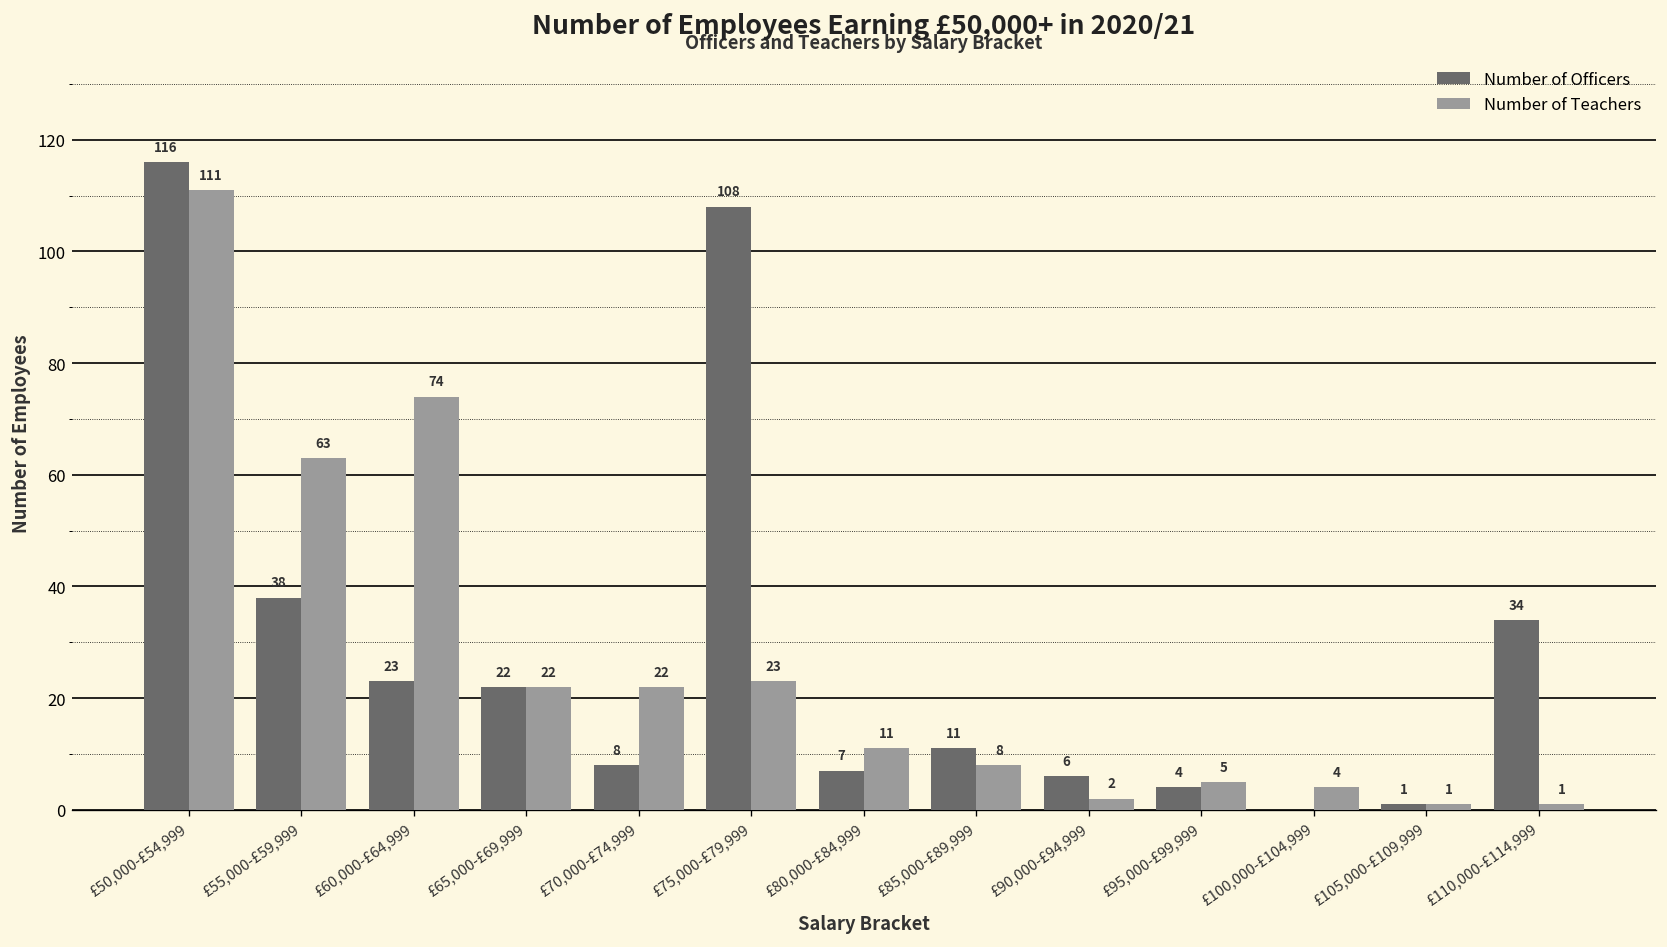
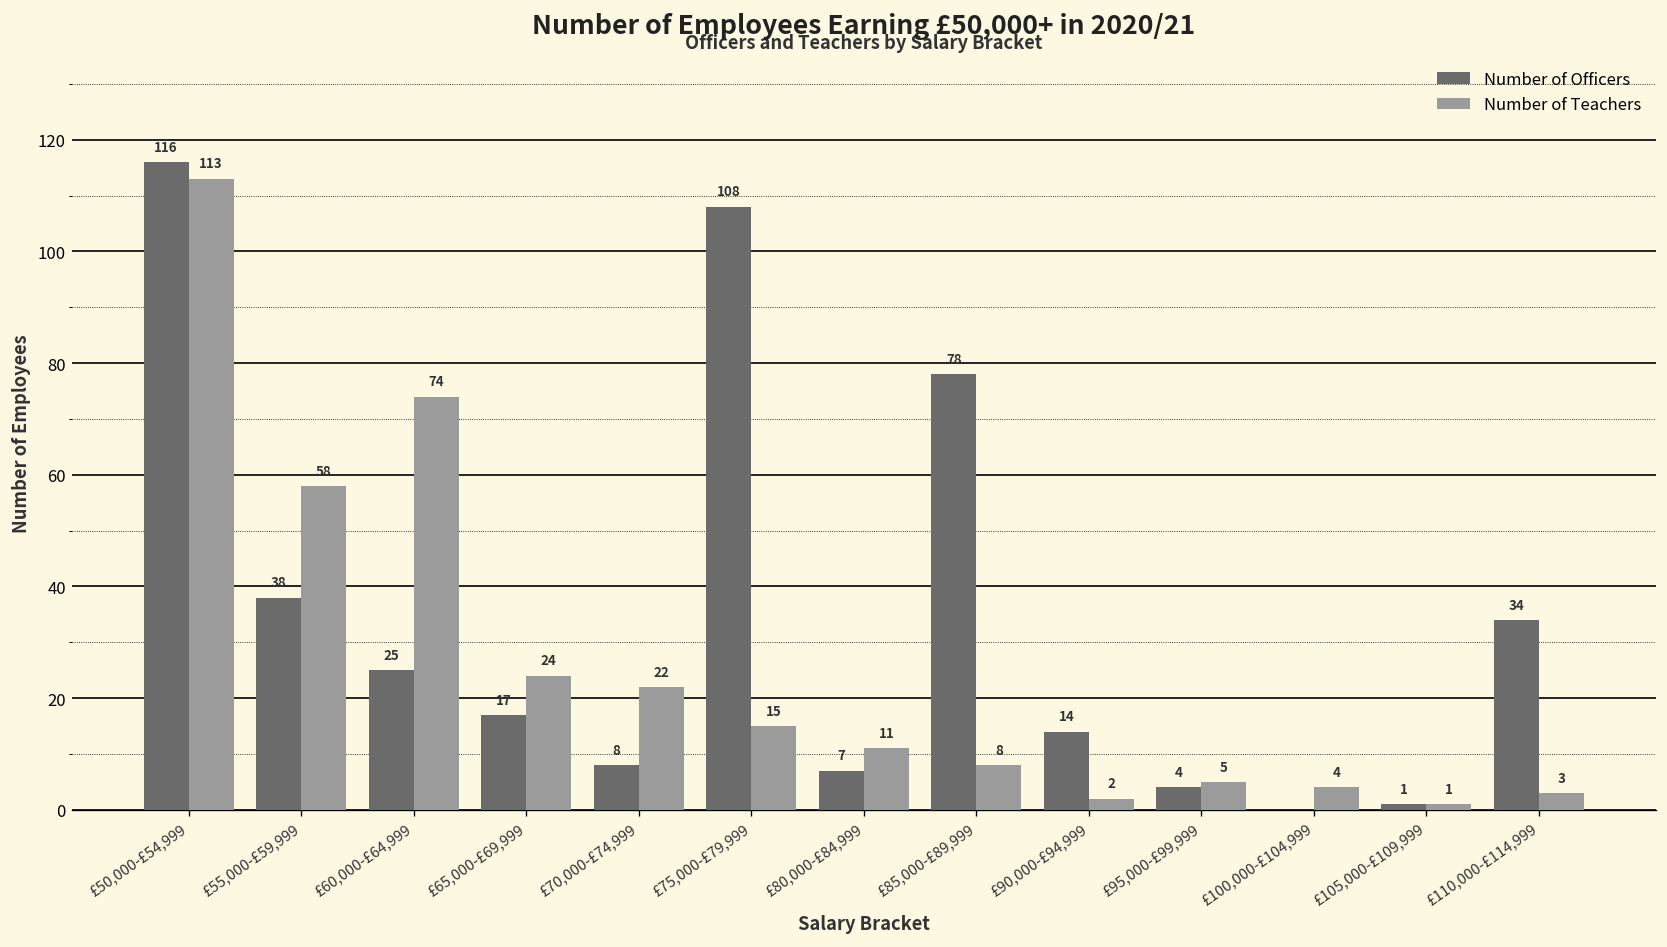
  {
    "Number of Officers": {
      "£50,000-£54,999": 116,
      "£55,000-£59,999": 38,
-     "£60,000-£64,999": 23,
-     "£65,000-£69,999": 22,
+     "£60,000-£64,999": 25,
+     "£65,000-£69,999": 17,
      "£70,000-£74,999": 8,
      "£75,000-£79,999": 108,
      "£80,000-£84,999": 7,
-     "£85,000-£89,999": 11,
-     "£90,000-£94,999": 6,
+     "£85,000-£89,999": 78,
+     "£90,000-£94,999": 14,
      "£95,000-£99,999": 4,
      "£105,000-£109,999": 1,
      "£110,000-£114,999": 34
    },
    "Number of Teachers": {
-     "£50,000-£54,999": 111,
-     "£55,000-£59,999": 63,
+     "£50,000-£54,999": 113,
+     "£55,000-£59,999": 58,
      "£60,000-£64,999": 74,
-     "£65,000-£69,999": 22,
+     "£65,000-£69,999": 24,
      "£70,000-£74,999": 22,
-     "£75,000-£79,999": 23,
+     "£75,000-£79,999": 15,
      "£80,000-£84,999": 11,
      "£85,000-£89,999": 8,
      "£90,000-£94,999": 2,
      "£95,000-£99,999": 5,
      "£100,000-£104,999": 4,
      "£105,000-£109,999": 1,
-     "£110,000-£114,999": 1
+     "£110,000-£114,999": 3
    }
  }
